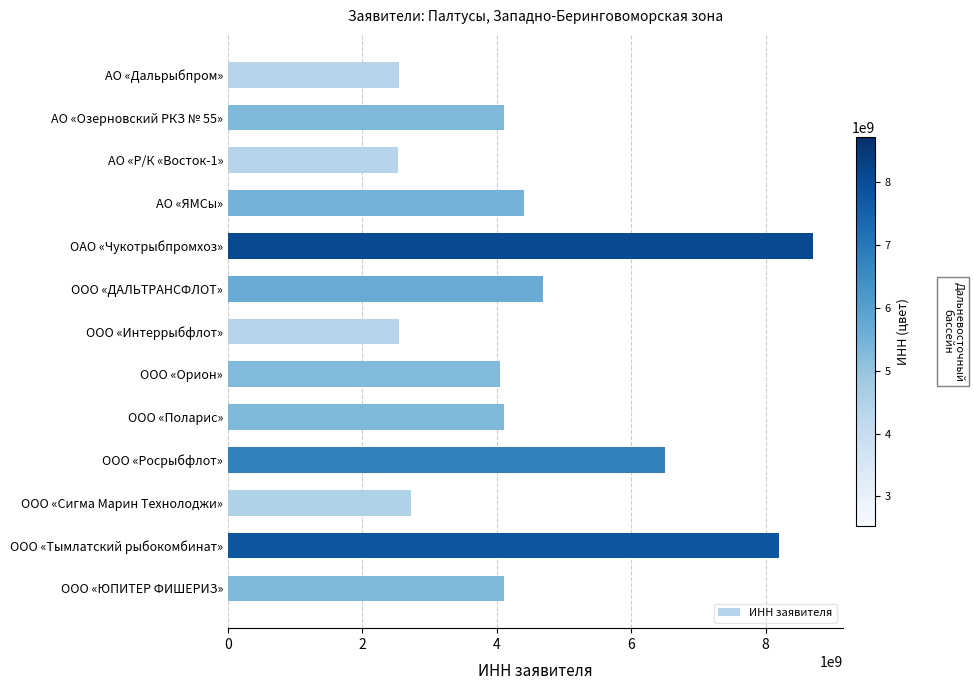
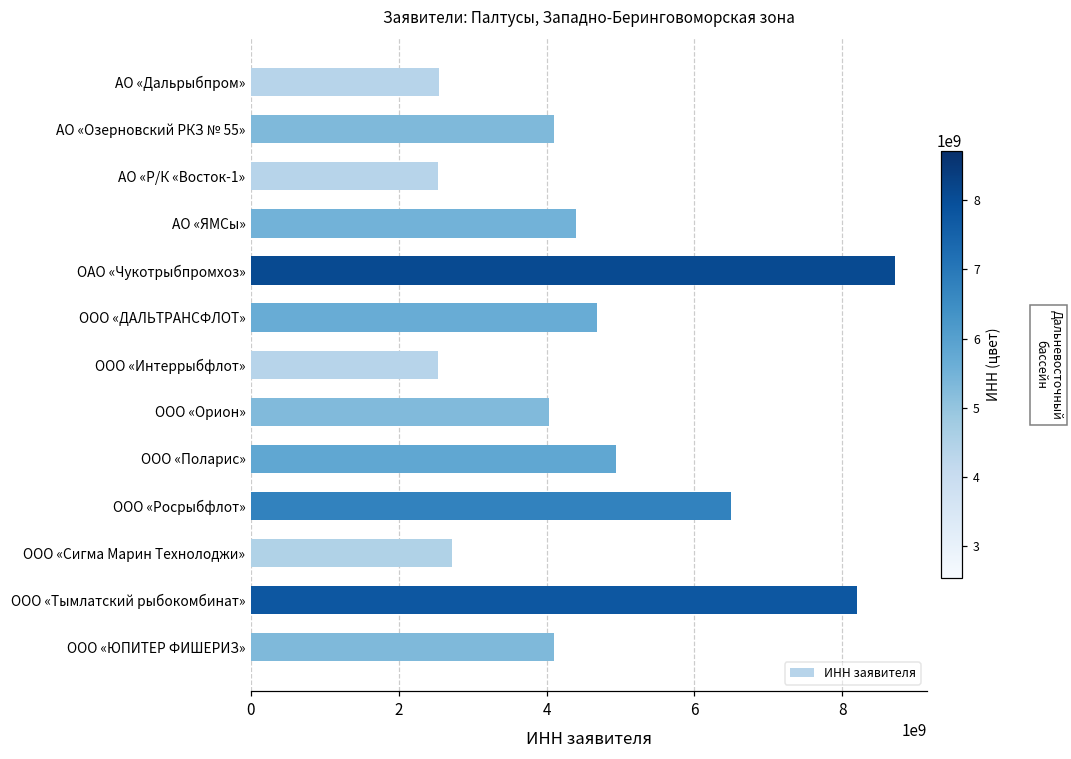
  {
    "АО «Дальрыбпром»": 2500000000,
    "АО «Озерновский РКЗ № 55»": 4100000000,
    "АО «Р/К «Восток-1»": 2500000000,
    "АО «ЯМСы»": 4400000000,
    "ОАО «Чукотрыбпромхоз»": 8700000000,
    "ООО «ДАЛЬТРАНСФЛОТ»": 4700000000,
    "ООО «Интеррыбфлот»": 2500000000,
    "ООО «Орион»": 4000000000,
-   "ООО «Поларис»": 4100000000,
+   "ООО «Поларис»": 4900000000,
    "ООО «Росрыбфлот»": 6500000000,
    "ООО «Сигма Марин Технолоджи»": 2700000000,
    "ООО «Тымлатский рыбокомбинат»": 8200000000,
    "ООО «ЮПИТЕР ФИШЕРИЗ»": 4100000000
  }
